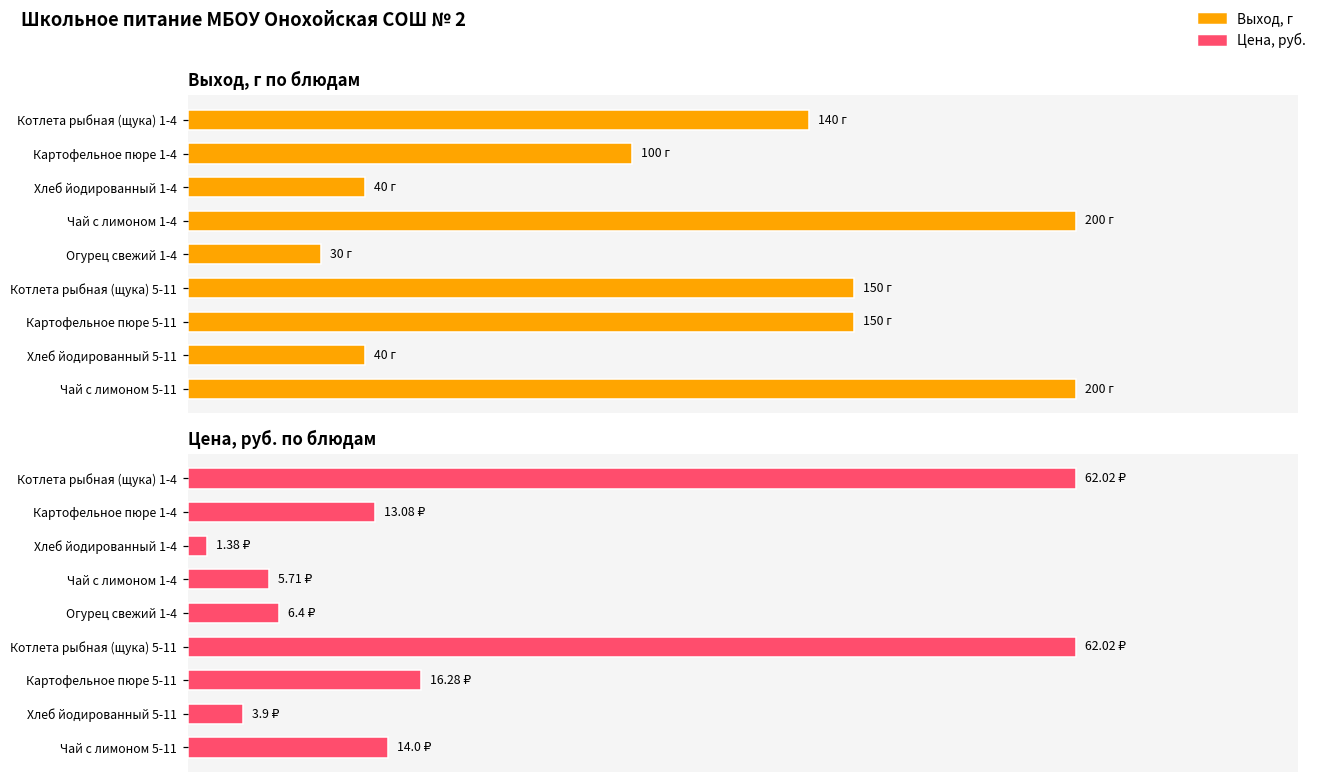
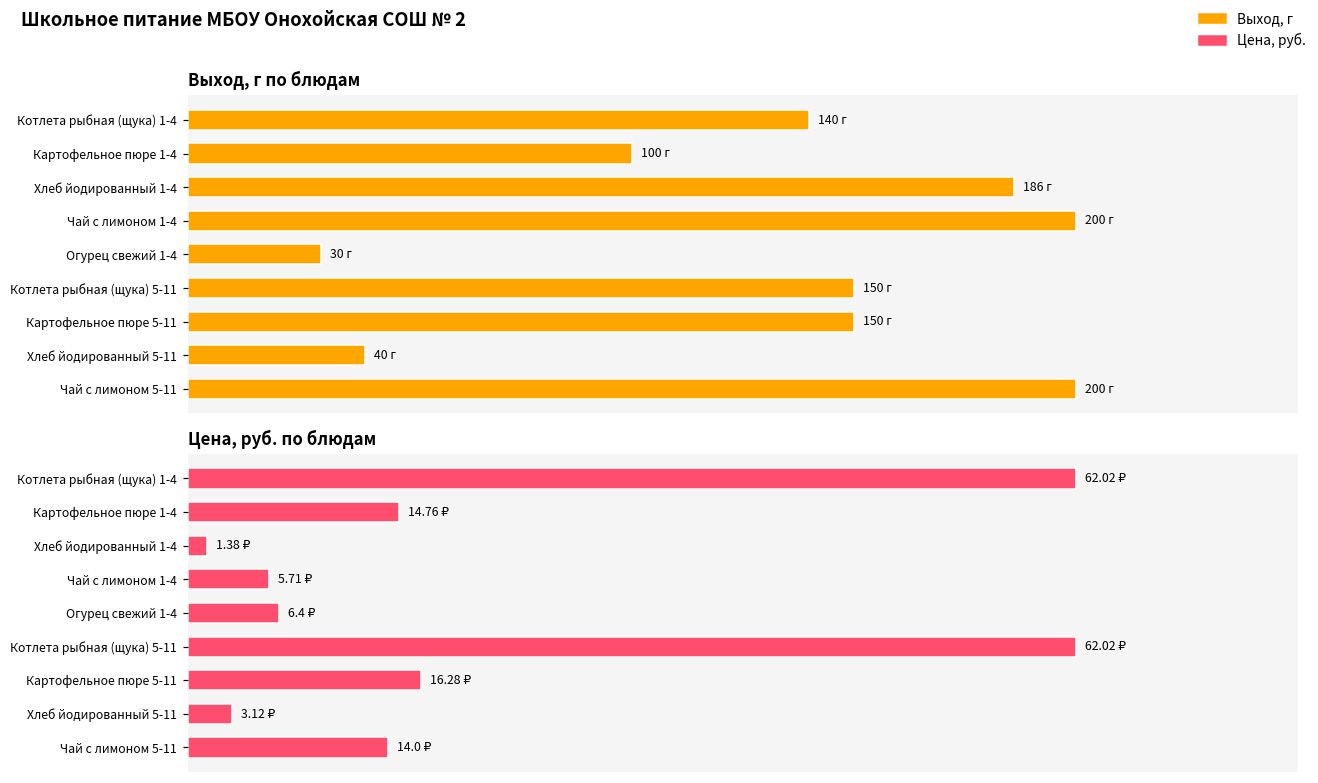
  {
    "Выход, г по блюдам": {
      "Котлета рыбная (щука) 1-4": 140,
      "Картофельное пюре 1-4": 100,
-     "Хлеб йодированный 1-4": 40,
+     "Хлеб йодированный 1-4": 186,
      "Чай с лимоном 1-4": 200,
      "Огурец свежий 1-4": 30,
      "Котлета рыбная (щука) 5-11": 150,
      "Картофельное пюре 5-11": 150,
      "Хлеб йодированный 5-11": 40,
      "Чай с лимоном 5-11": 200
    },
    "Цена, руб. по блюдам": {
      "Котлета рыбная (щука) 1-4": 62.02,
-     "Картофельное пюре 1-4": 13.08,
+     "Картофельное пюре 1-4": 14.76,
      "Хлеб йодированный 1-4": 1.38,
      "Чай с лимоном 1-4": 5.71,
      "Огурец свежий 1-4": 6.4,
      "Котлета рыбная (щука) 5-11": 62.02,
      "Картофельное пюре 5-11": 16.28,
-     "Хлеб йодированный 5-11": 3.9,
+     "Хлеб йодированный 5-11": 3.12,
      "Чай с лимоном 5-11": 14.0
    }
  }
